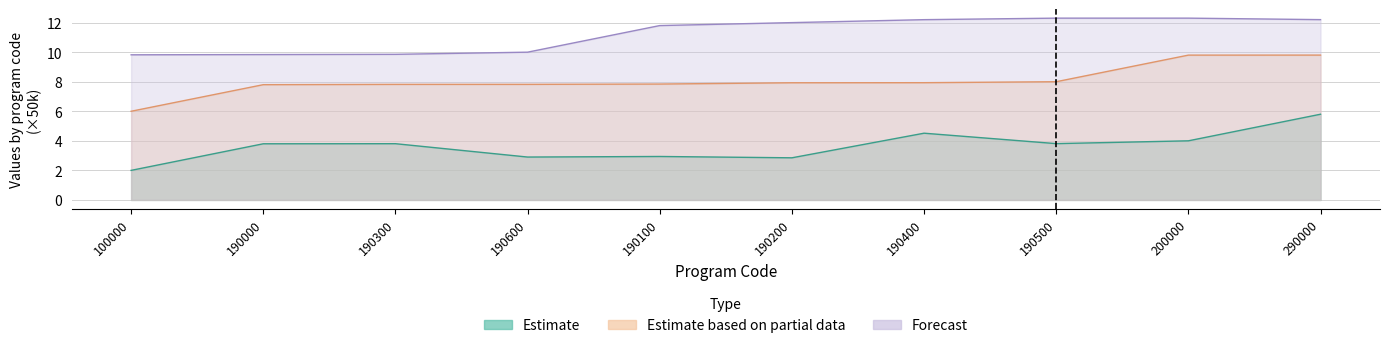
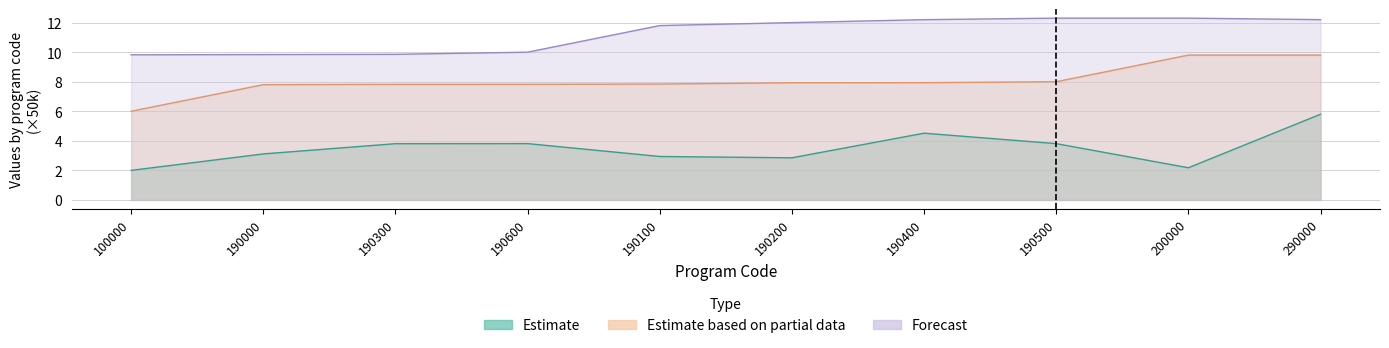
  {
    "Estimate": {
      "100000": 2.0,
-     "190000": 3.8,
+     "190000": 3.1,
      "190300": 3.8,
-     "190600": 2.9,
+     "190600": 3.8,
      "190100": 2.9,
      "190200": 2.9,
      "190400": 4.5,
      "190500": 3.8,
-     "200000": 4.0,
+     "200000": 2.2,
      "290000": 5.8
    }
  }
